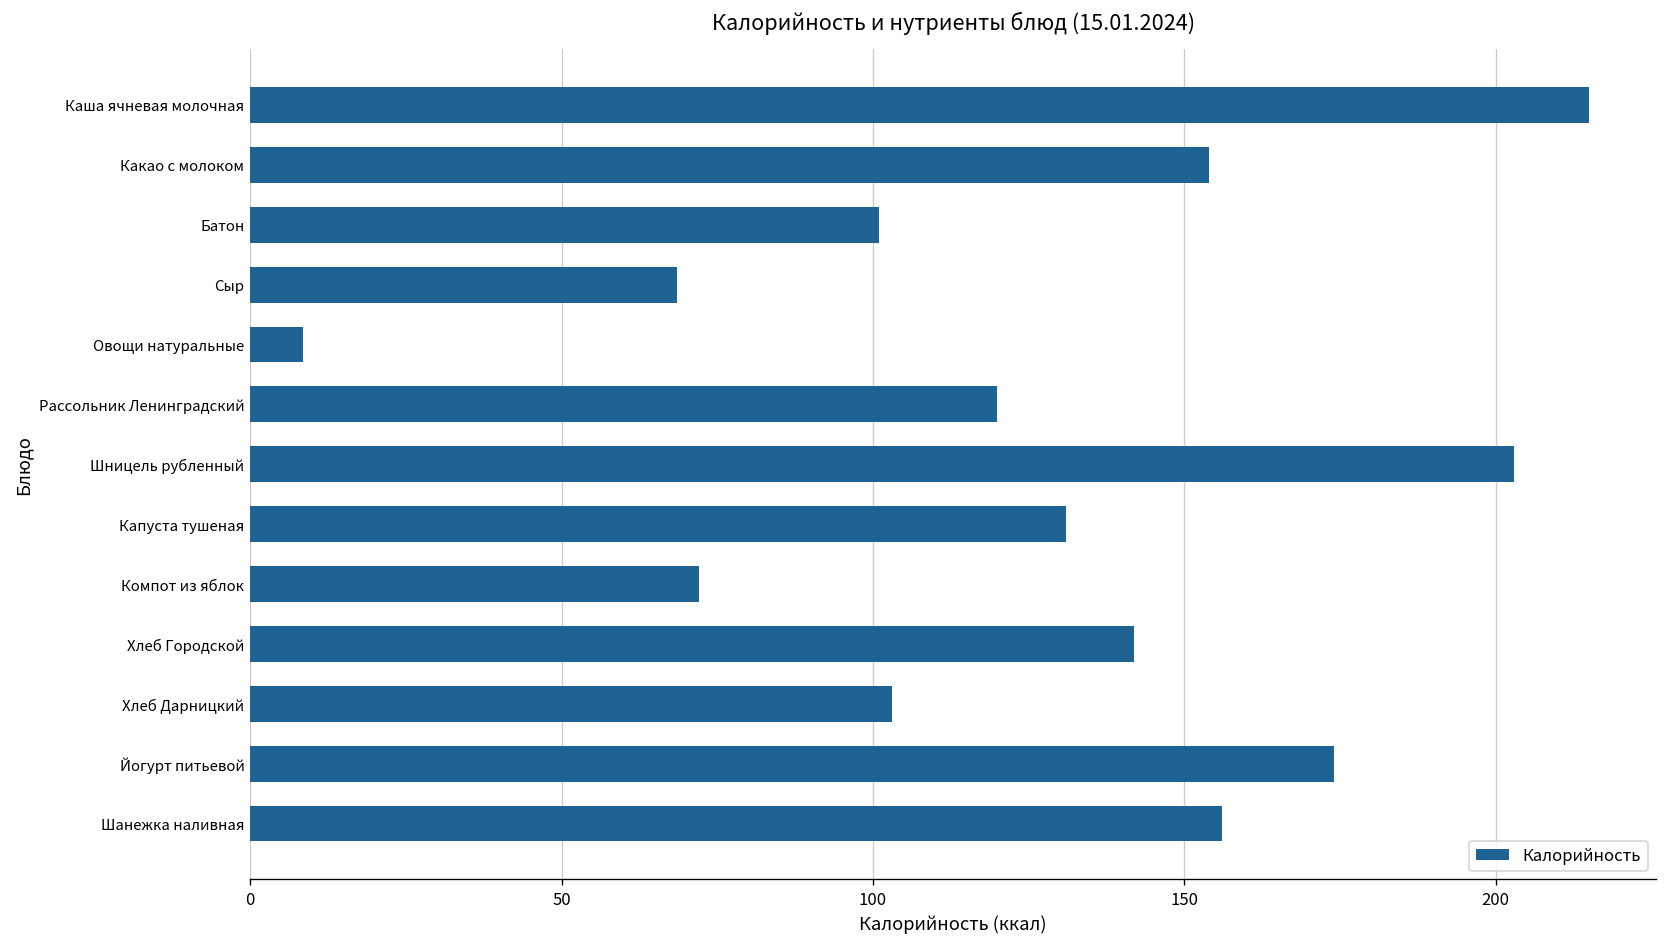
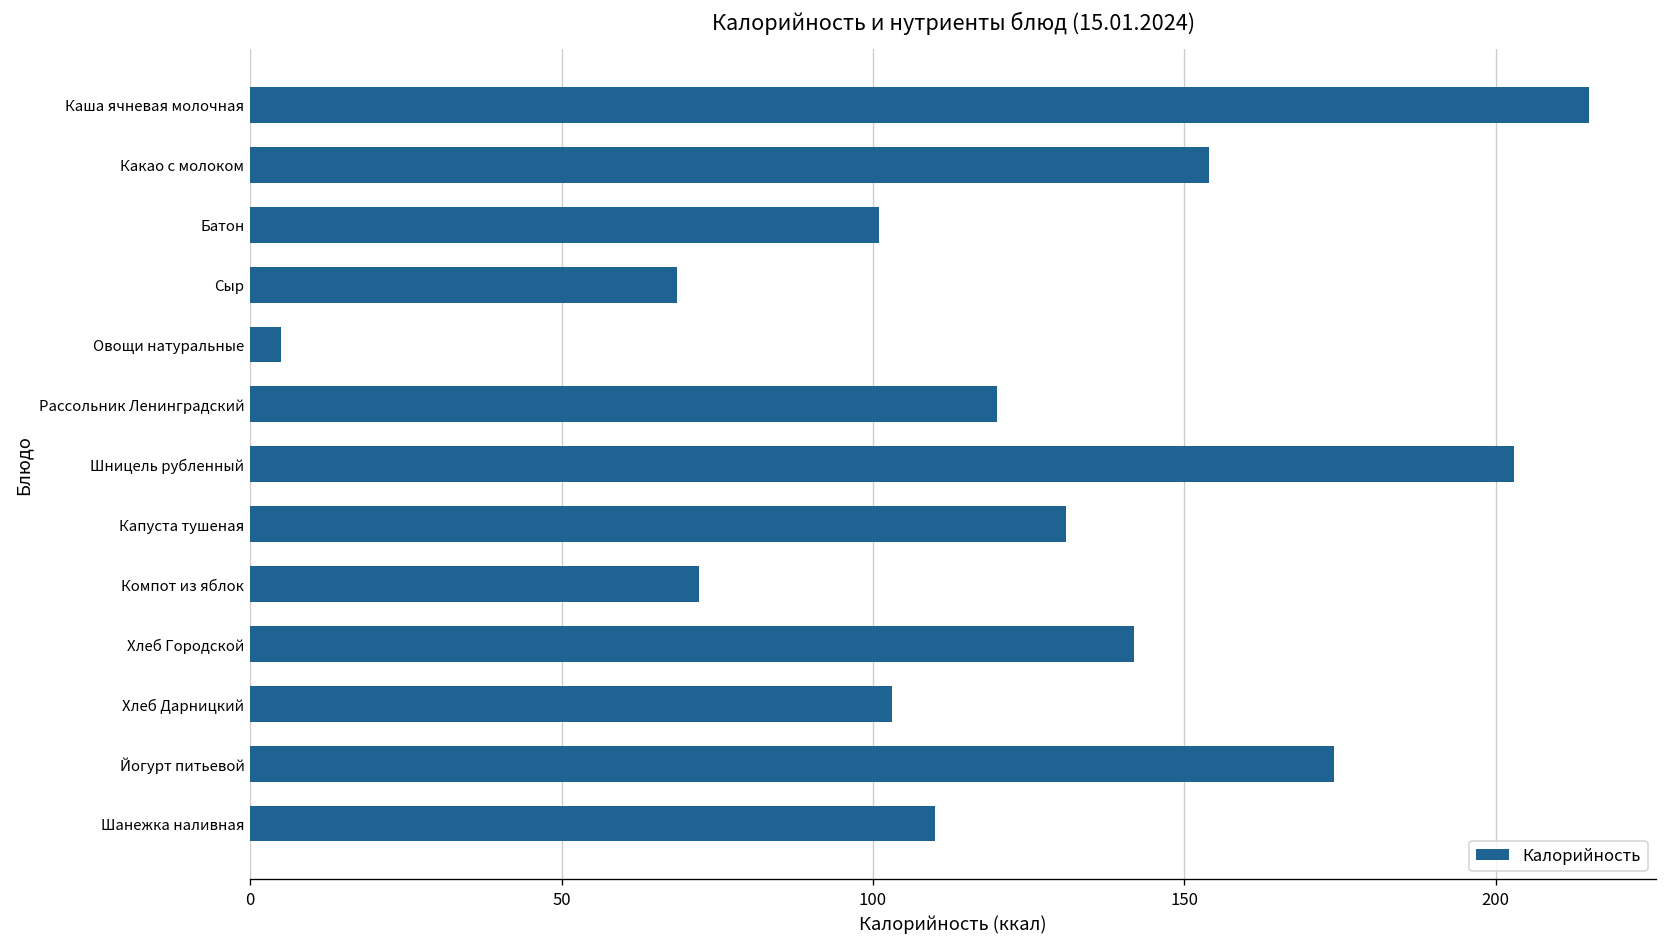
  {
    "Каша ячневая молочная": 215,
    "Какао с молоком": 154,
    "Батон": 101,
    "Сыр": 69,
-   "Овощи натуральные": 8,
+   "Овощи натуральные": 5,
    "Рассольник Ленинградский": 120,
    "Шницель рубленный": 203,
    "Капуста тушеная": 131,
    "Компот из яблок": 72,
    "Хлеб Городской": 142,
    "Хлеб Дарницкий": 103,
    "Йогурт питьевой": 174,
-   "Шанежка наливная": 156
+   "Шанежка наливная": 110
  }
